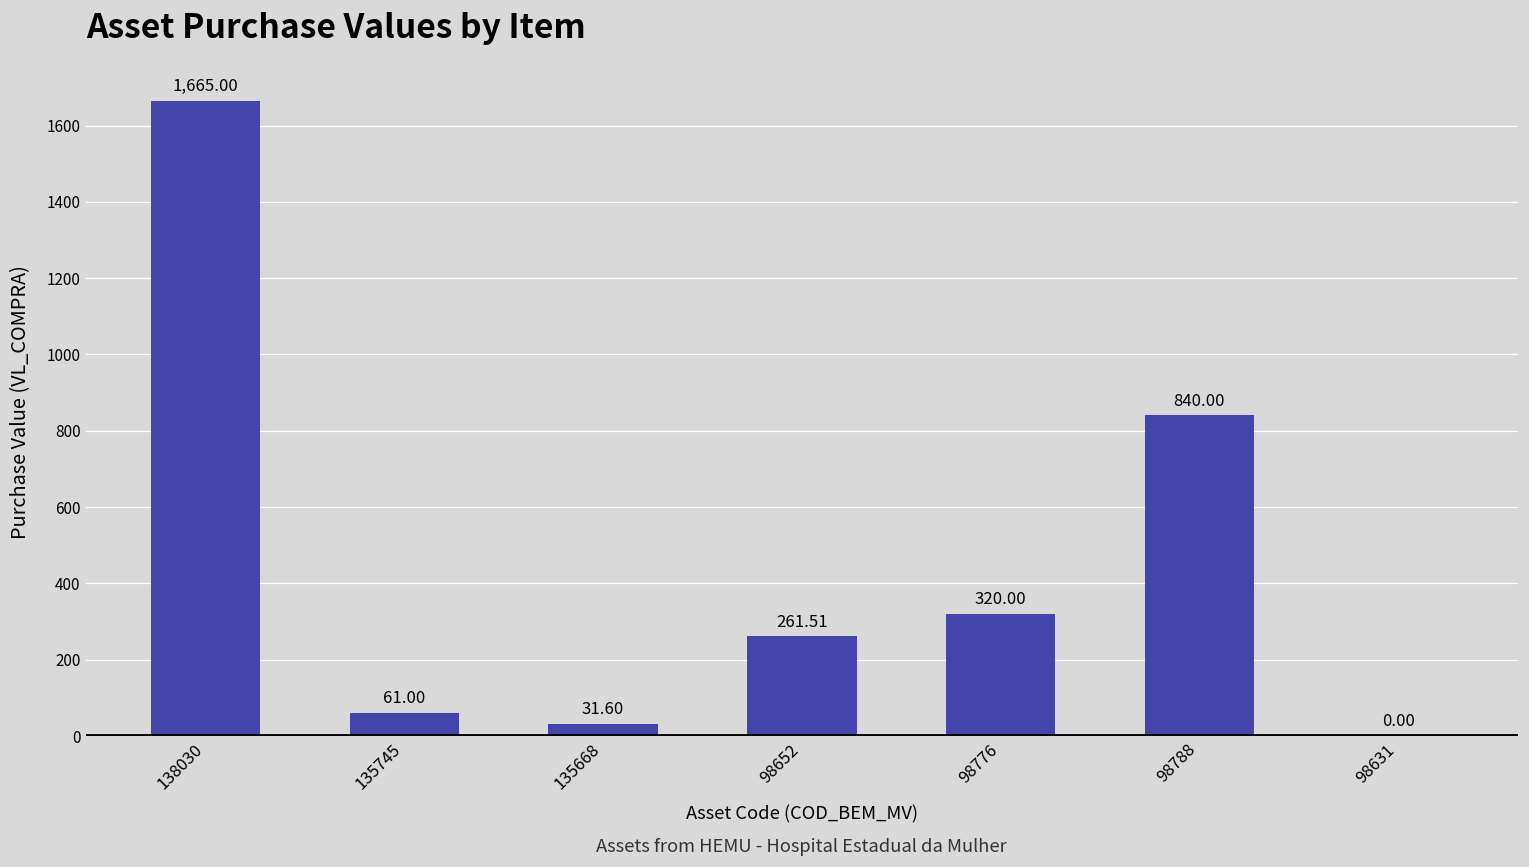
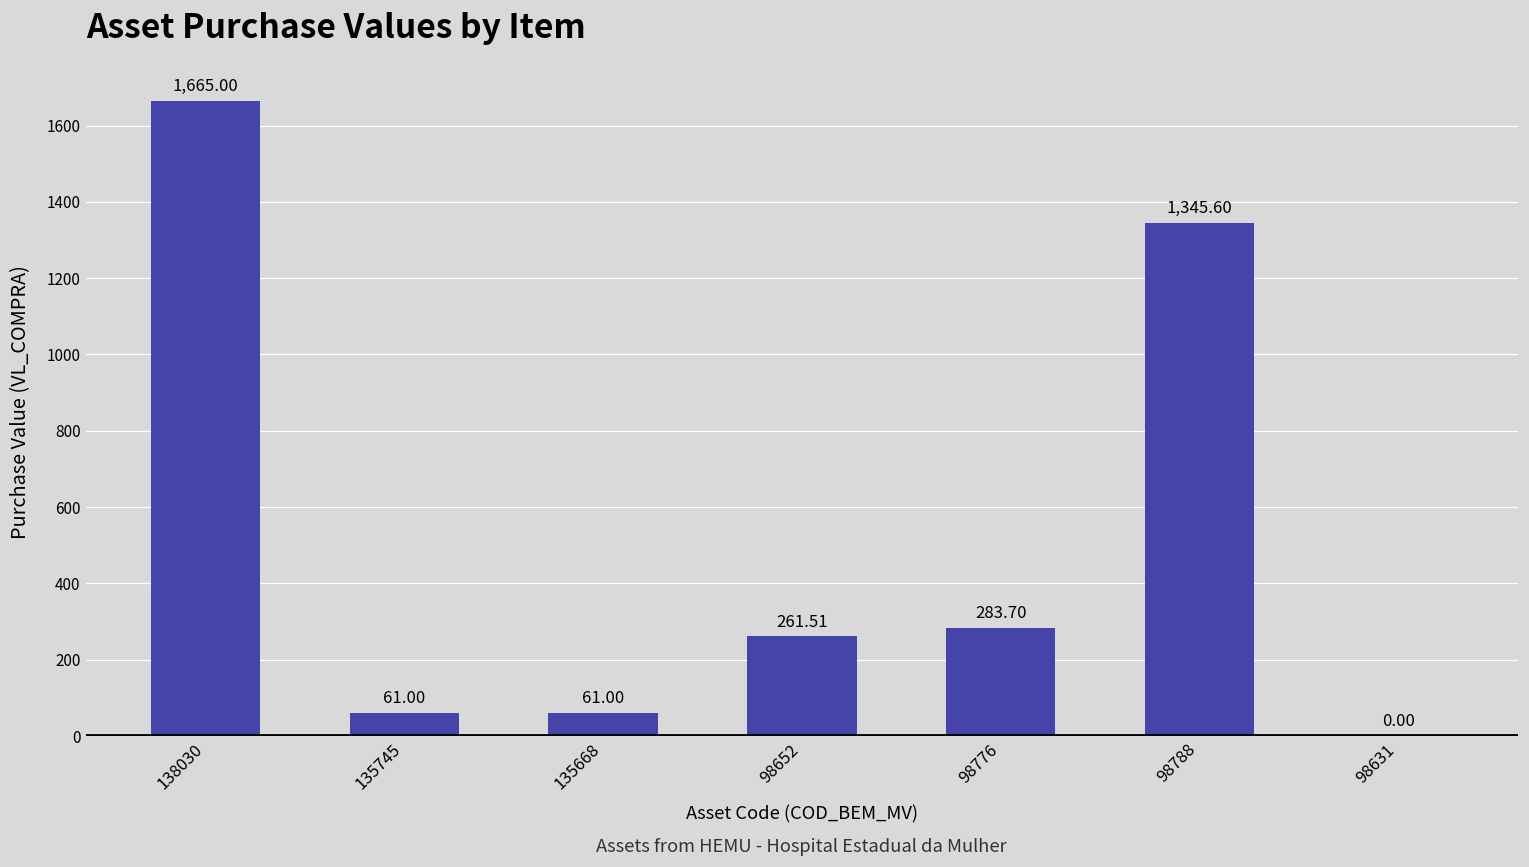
  {
    "138030": "1,665.00",
    "135745": "61.00",
-   "135668": "31.60",
+   "135668": "61.00",
    "98652": "261.51",
-   "98776": "320.00",
-   "98788": "840.00",
+   "98776": "283.70",
+   "98788": "1,345.60",
    "98631": "0.00"
  }
